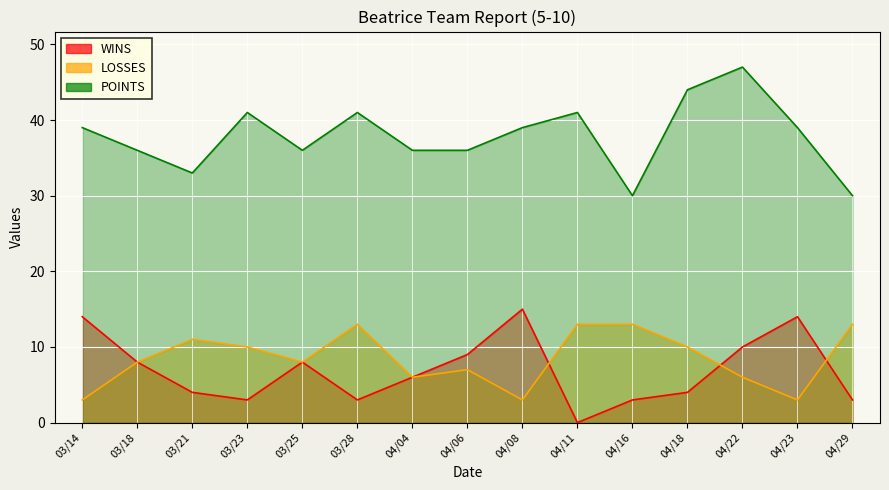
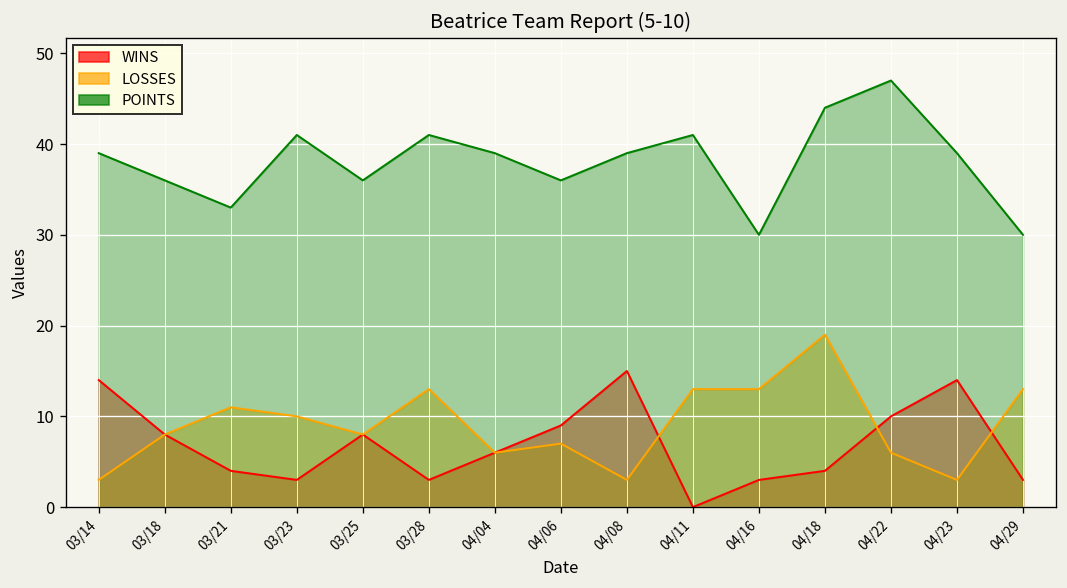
  {
    "WINS": {
      "03/14": 14,
      "03/21": 4,
      "03/23": 3,
      "03/28": 3,
      "04/06": 9,
      "04/08": 15,
      "04/11": 0,
      "04/16": 3,
      "04/18": 4,
      "04/22": 10,
      "04/23": 14,
      "04/29": 3
    },
    "LOSSES": {
      "03/14": 3,
      "03/21": 11,
      "03/23": 10,
      "03/28": 13,
      "04/06": 7,
      "04/08": 3,
      "04/11": 13,
      "04/16": 13,
-     "04/18": 10,
+     "04/18": 19,
      "04/22": 6,
      "04/23": 3,
      "04/29": 13
    },
    "POINTS": {
      "03/14": 39,
      "03/18": 36,
      "03/21": 33,
      "03/23": 41,
      "03/25": 36,
      "03/28": 41,
-     "04/04": 36,
+     "04/04": 39,
      "04/06": 36,
      "04/08": 39,
      "04/11": 41,
      "04/16": 30,
      "04/18": 44,
      "04/22": 47,
      "04/23": 39,
      "04/29": 30
    }
  }
